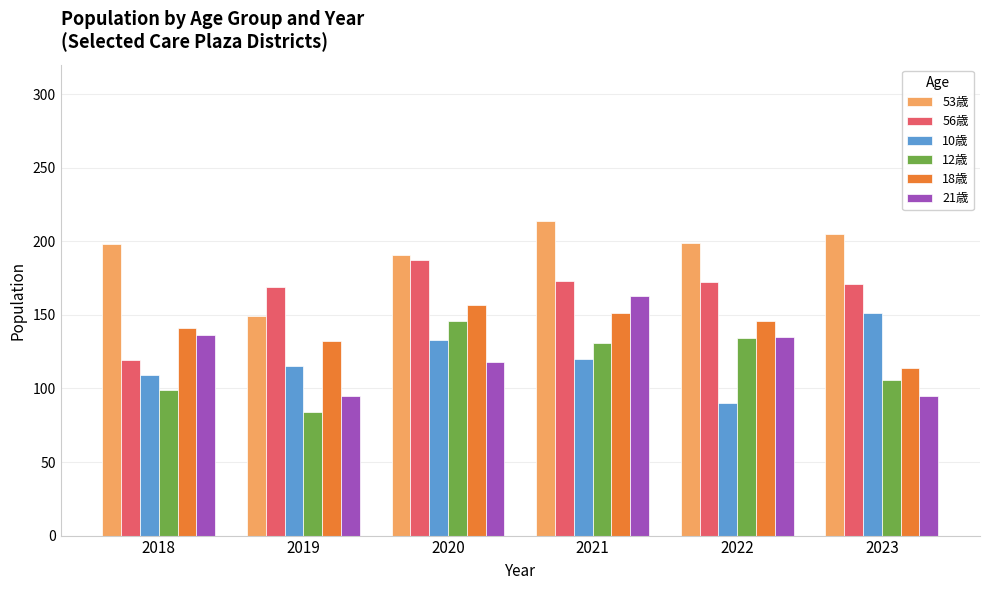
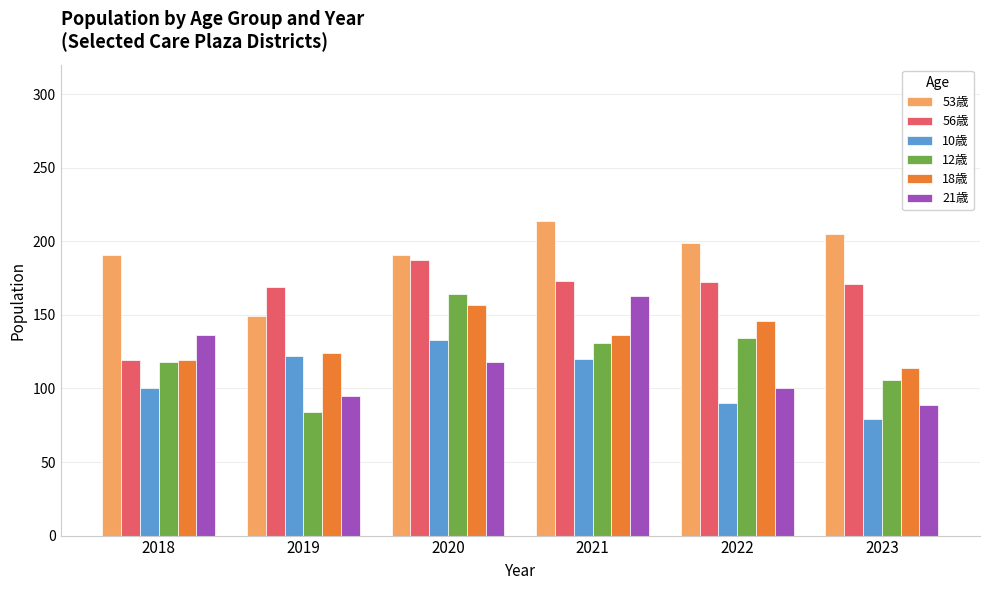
  {
    "53歳": {
-     "2018": 198,
+     "2018": 191,
      "2019": 149,
      "2020": 191,
      "2021": 214,
      "2022": 199,
      "2023": 205
    },
    "56歳": {
      "2018": 119,
      "2019": 169,
      "2020": 187,
      "2021": 173,
      "2022": 172,
      "2023": 171
    },
    "10歳": {
-     "2018": 109,
-     "2019": 115,
+     "2018": 100,
+     "2019": 122,
      "2020": 133,
      "2021": 120,
      "2022": 90,
-     "2023": 151
+     "2023": 79
    },
    "12歳": {
-     "2018": 99,
+     "2018": 118,
      "2019": 84,
-     "2020": 146,
+     "2020": 164,
      "2021": 131,
      "2022": 134,
      "2023": 106
    },
    "18歳": {
-     "2018": 141,
-     "2019": 132,
+     "2018": 119,
+     "2019": 124,
      "2020": 157,
-     "2021": 151,
+     "2021": 136,
      "2022": 146,
      "2023": 114
    },
    "21歳": {
      "2018": 136,
      "2019": 95,
      "2020": 118,
      "2021": 163,
-     "2022": 135,
-     "2023": 95
+     "2022": 100,
+     "2023": 89
    }
  }
